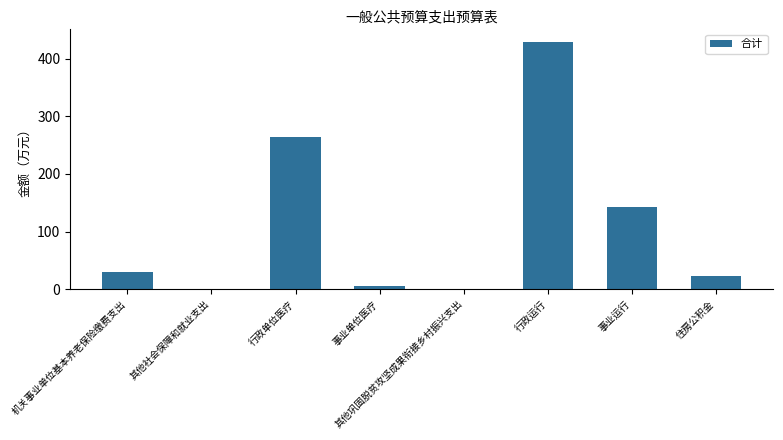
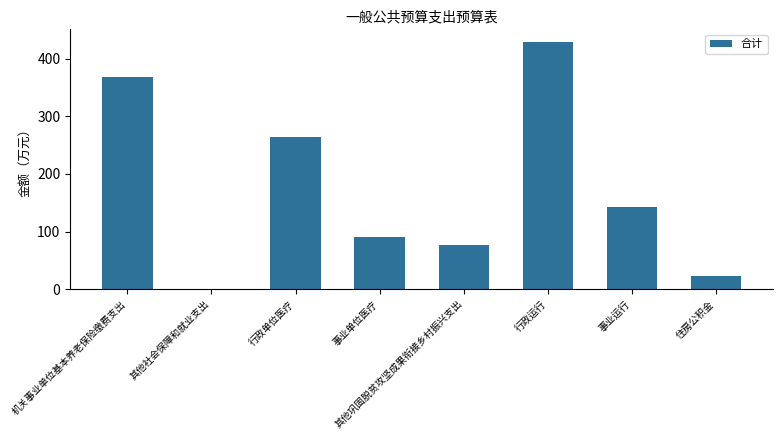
  {
-   "机关事业单位基本养老保险缴费支出": 30,
+   "机关事业单位基本养老保险缴费支出": 370,
    "行政单位医疗": 260,
-   "事业单位医疗": 0,
-   "其他巩固脱贫攻坚成果衔接乡村振兴支出": 0,
+   "事业单位医疗": 90,
+   "其他巩固脱贫攻坚成果衔接乡村振兴支出": 80,
    "行政运行": 430,
    "事业运行": 140,
    "住房公积金": 20
  }
